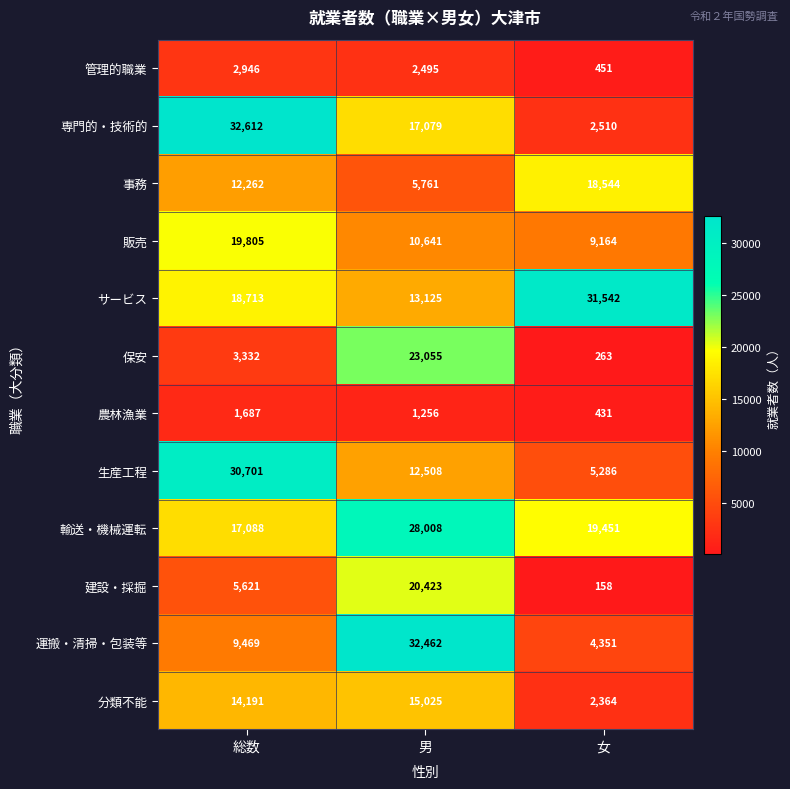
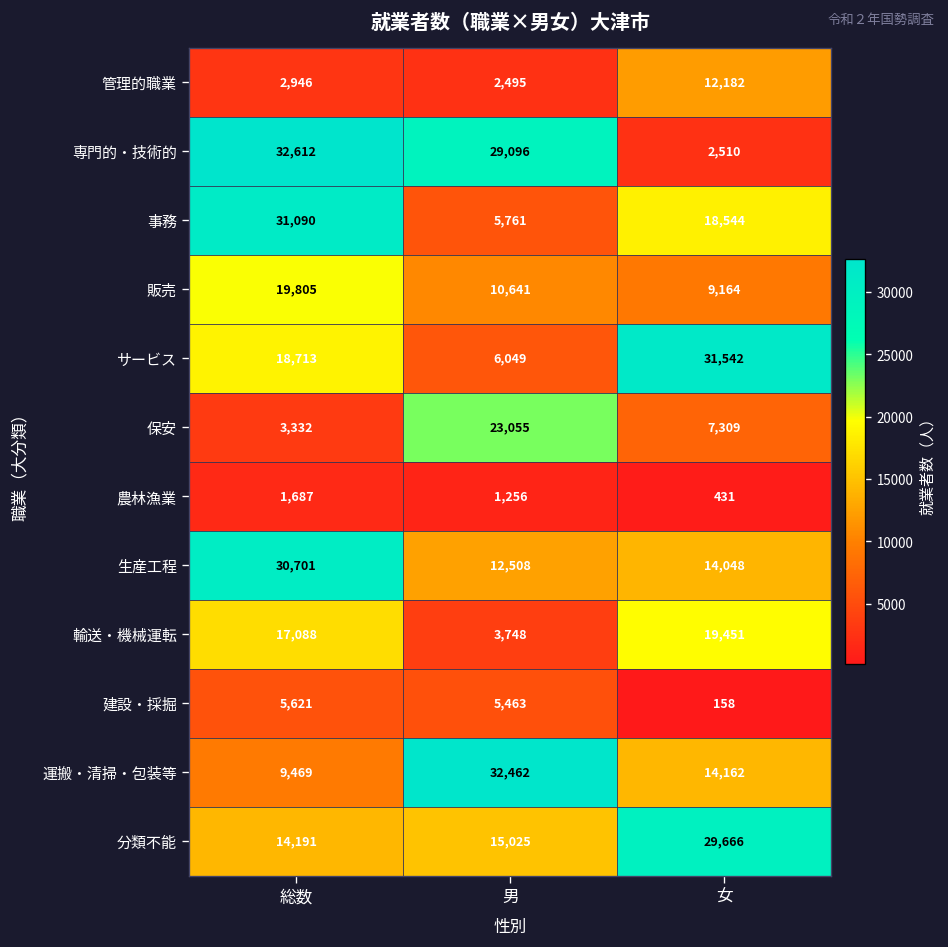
  {
    "管理的職業": {
      "総数": "2,946",
      "男": "2,495",
-     "女": "451"
+     "女": "12,182"
    },
    "専門的・技術的": {
      "総数": "32,612",
-     "男": "17,079",
+     "男": "29,096",
      "女": "2,510"
    },
    "事務": {
-     "総数": "12,262",
+     "総数": "31,090",
      "男": "5,761",
      "女": "18,544"
    },
    "販売": {
      "総数": "19,805",
      "男": "10,641",
      "女": "9,164"
    },
    "サービス": {
      "総数": "18,713",
-     "男": "13,125",
+     "男": "6,049",
      "女": "31,542"
    },
    "保安": {
      "総数": "3,332",
      "男": "23,055",
-     "女": "263"
+     "女": "7,309"
    },
    "農林漁業": {
      "総数": "1,687",
      "男": "1,256",
      "女": "431"
    },
    "生産工程": {
      "総数": "30,701",
      "男": "12,508",
-     "女": "5,286"
+     "女": "14,048"
    },
    "輸送・機械運転": {
      "総数": "17,088",
-     "男": "28,008",
+     "男": "3,748",
      "女": "19,451"
    },
    "建設・採掘": {
      "総数": "5,621",
-     "男": "20,423",
+     "男": "5,463",
      "女": "158"
    },
    "運搬・清掃・包装等": {
      "総数": "9,469",
      "男": "32,462",
-     "女": "4,351"
+     "女": "14,162"
    },
    "分類不能": {
      "総数": "14,191",
      "男": "15,025",
-     "女": "2,364"
+     "女": "29,666"
    }
  }
